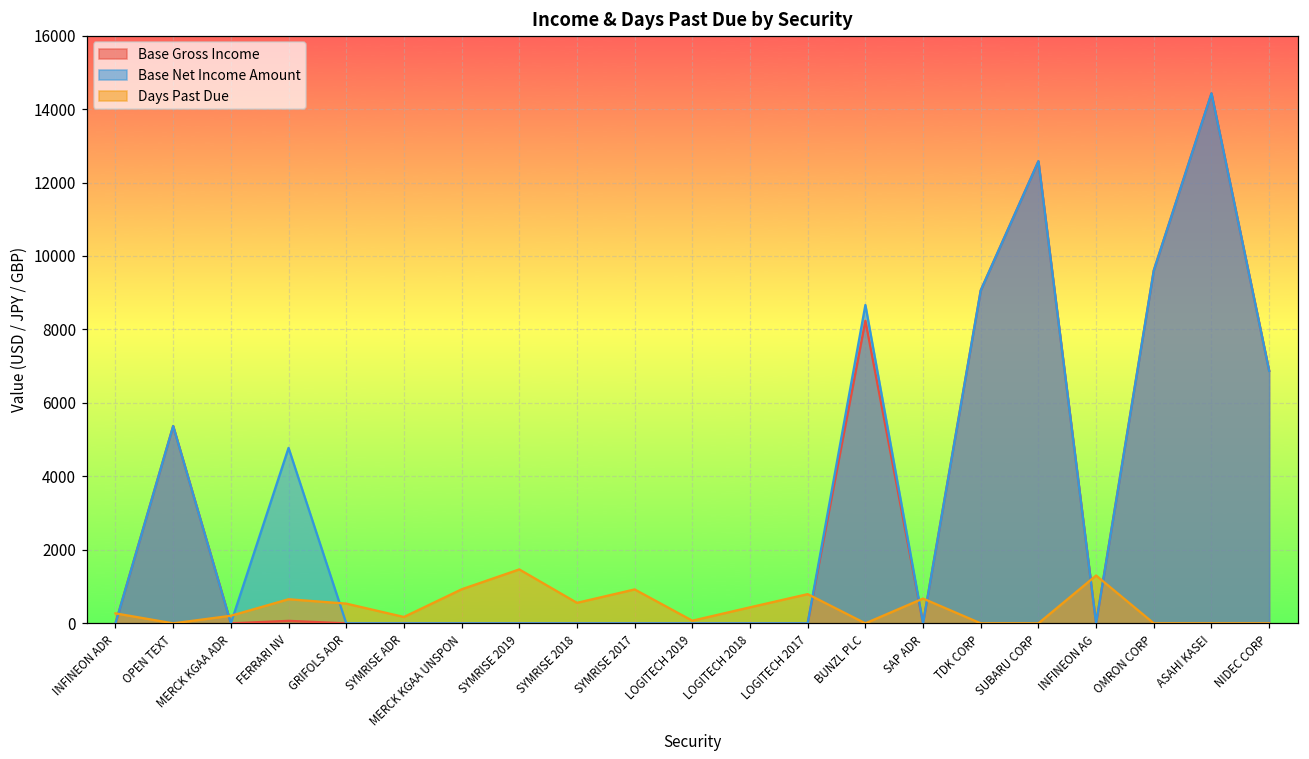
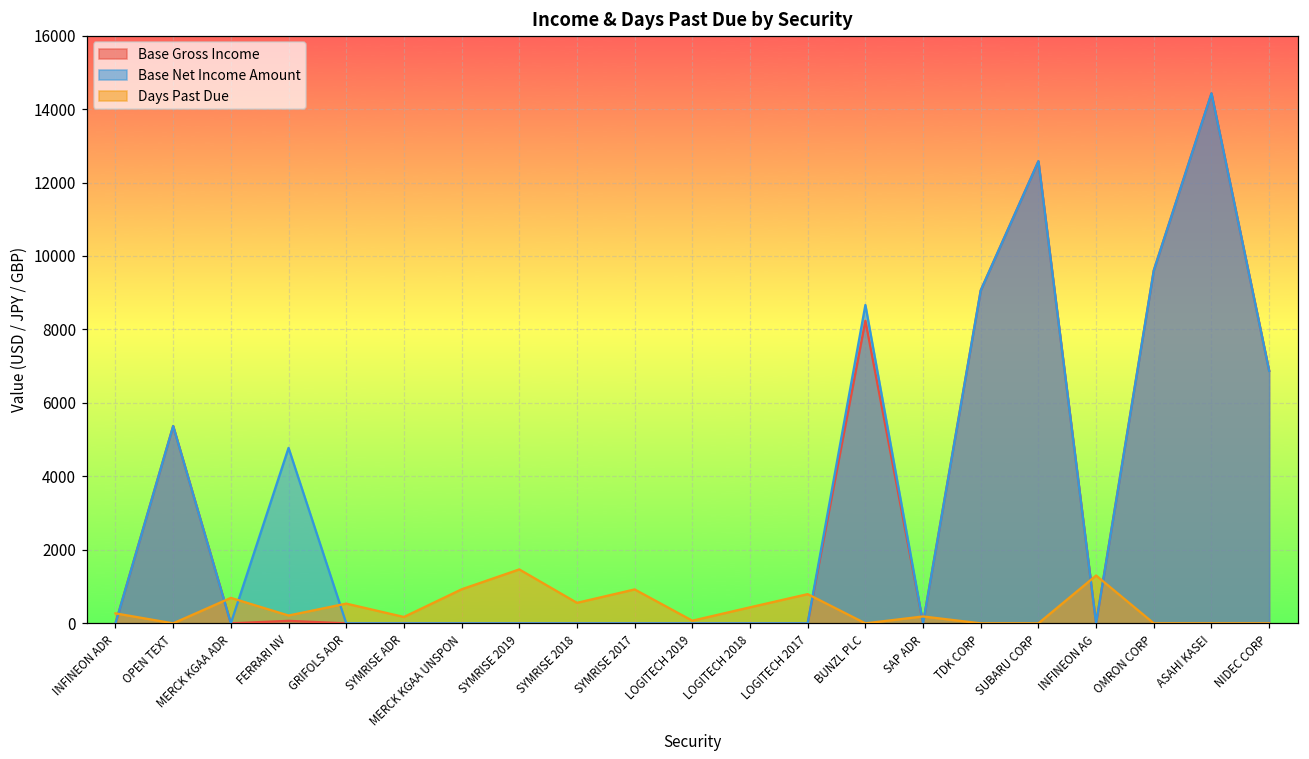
  {
    "Base Gross Income": {
      "FERRARI NV": 100,
      "BUNZL PLC": 8200
    },
    "Base Net Income Amount": {
      "FERRARI NV": 4800,
      "BUNZL PLC": 8700
    },
    "Days Past Due": {
      "INFINEON ADR": 300,
      "OPEN TEXT": 0,
-     "MERCK KGAA ADR": 200,
-     "FERRARI NV": 700,
+     "MERCK KGAA ADR": 700,
+     "FERRARI NV": 200,
      "GRIFOLS ADR": 500,
      "SYMRISE ADR": 200,
      "MERCK KGAA UNSPON": 900,
      "SYMRISE 2019": 1500,
      "SYMRISE 2018": 600,
      "SYMRISE 2017": 900,
      "LOGITECH 2018": 400,
      "LOGITECH 2017": 800,
      "BUNZL PLC": 0,
-     "SAP ADR": 700,
+     "SAP ADR": 200,
      "TDK CORP": 0,
      "SUBARU CORP": 0,
      "INFINEON AG": 1300,
      "OMRON CORP": 0,
      "ASAHI KASEI": 0,
      "NIDEC CORP": 0
    }
  }
